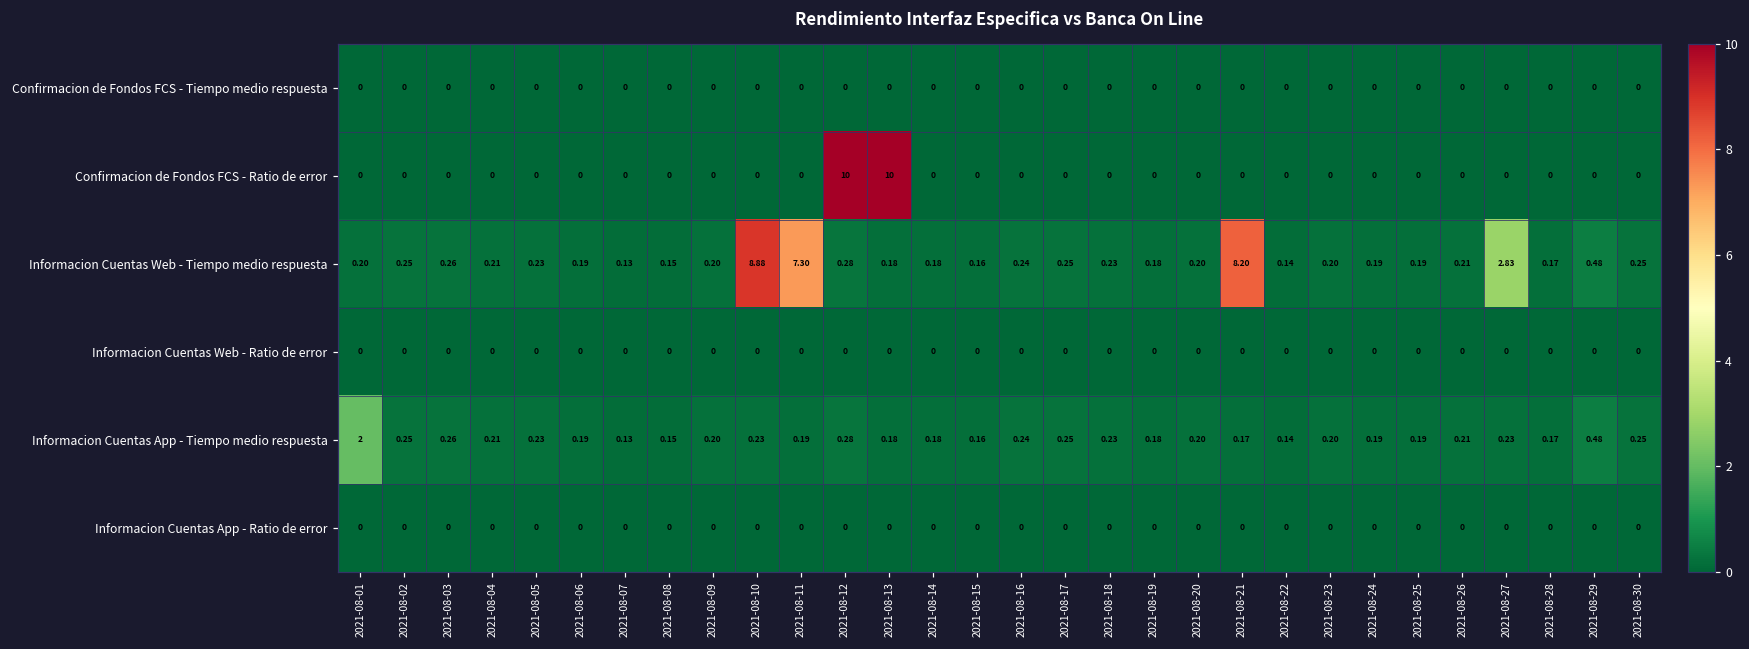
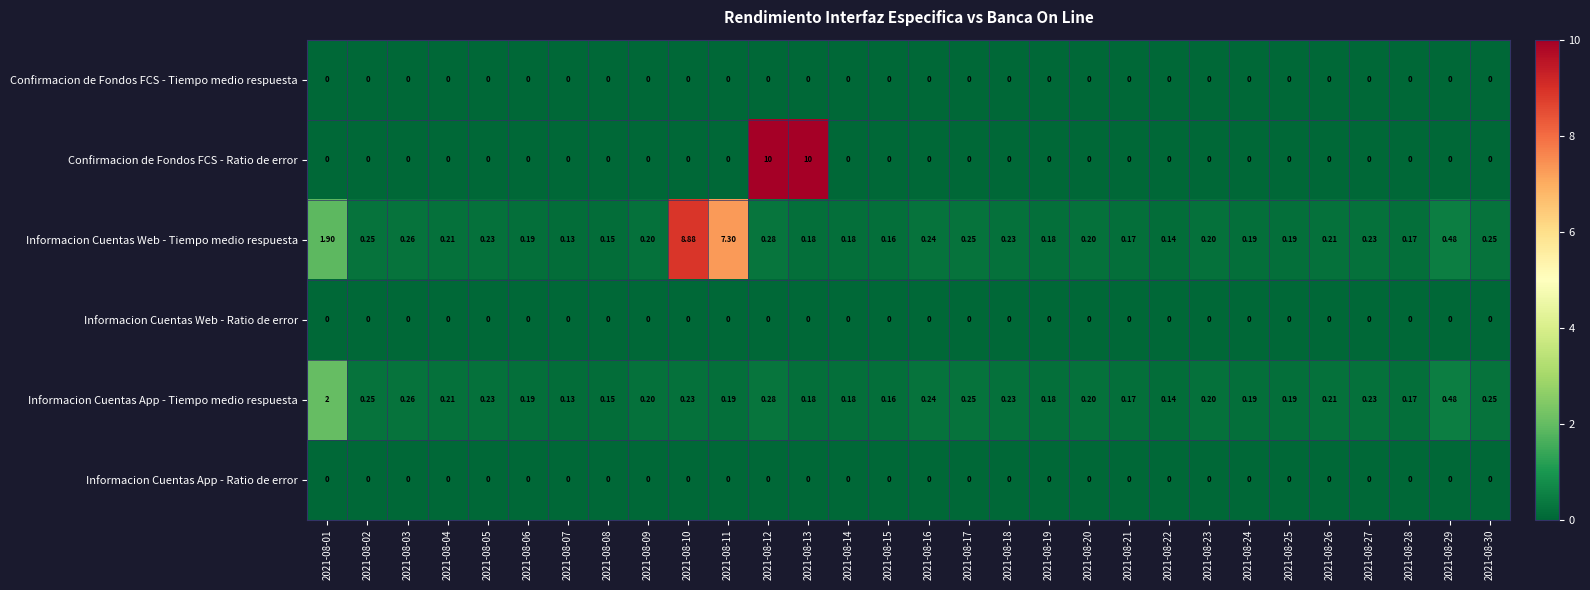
  {
    "Confirmacion de Fondos FCS - Tiempo medio respuesta": {
      "2021-08-01": 0,
      "2021-08-02": 0,
      "2021-08-03": 0,
      "2021-08-04": 0,
      "2021-08-05": 0,
      "2021-08-06": 0,
      "2021-08-07": 0,
      "2021-08-08": 0,
      "2021-08-09": 0,
      "2021-08-10": 0,
      "2021-08-11": 0,
      "2021-08-12": 0,
      "2021-08-13": 0,
      "2021-08-14": 0,
      "2021-08-15": 0,
      "2021-08-16": 0,
      "2021-08-17": 0,
      "2021-08-18": 0,
      "2021-08-19": 0,
      "2021-08-20": 0,
      "2021-08-21": 0,
      "2021-08-22": 0,
      "2021-08-23": 0,
      "2021-08-24": 0,
      "2021-08-25": 0,
      "2021-08-26": 0,
      "2021-08-27": 0,
      "2021-08-28": 0,
      "2021-08-29": 0,
      "2021-08-30": 0
    },
    "Confirmacion de Fondos FCS - Ratio de error": {
      "2021-08-01": 0,
      "2021-08-02": 0,
      "2021-08-03": 0,
      "2021-08-04": 0,
      "2021-08-05": 0,
      "2021-08-06": 0,
      "2021-08-07": 0,
      "2021-08-08": 0,
      "2021-08-09": 0,
      "2021-08-10": 0,
      "2021-08-11": 0,
      "2021-08-12": 10,
      "2021-08-13": 10,
      "2021-08-14": 0,
      "2021-08-15": 0,
      "2021-08-16": 0,
      "2021-08-17": 0,
      "2021-08-18": 0,
      "2021-08-19": 0,
      "2021-08-20": 0,
      "2021-08-21": 0,
      "2021-08-22": 0,
      "2021-08-23": 0,
      "2021-08-24": 0,
      "2021-08-25": 0,
      "2021-08-26": 0,
      "2021-08-27": 0,
      "2021-08-28": 0,
      "2021-08-29": 0,
      "2021-08-30": 0
    },
    "Informacion Cuentas Web - Tiempo medio respuesta": {
-     "2021-08-01": 0.20,
+     "2021-08-01": 1.90,
      "2021-08-02": 0.25,
      "2021-08-03": 0.26,
      "2021-08-04": 0.21,
      "2021-08-05": 0.23,
      "2021-08-06": 0.19,
      "2021-08-07": 0.13,
      "2021-08-08": 0.15,
      "2021-08-09": 0.20,
      "2021-08-10": 8.88,
      "2021-08-11": 7.30,
      "2021-08-12": 0.28,
      "2021-08-13": 0.18,
      "2021-08-14": 0.18,
      "2021-08-15": 0.16,
      "2021-08-16": 0.24,
      "2021-08-17": 0.25,
      "2021-08-18": 0.23,
      "2021-08-19": 0.18,
      "2021-08-20": 0.20,
-     "2021-08-21": 8.20,
+     "2021-08-21": 0.17,
      "2021-08-22": 0.14,
      "2021-08-23": 0.20,
      "2021-08-24": 0.19,
      "2021-08-25": 0.19,
      "2021-08-26": 0.21,
-     "2021-08-27": 2.83,
+     "2021-08-27": 0.23,
      "2021-08-28": 0.17,
      "2021-08-29": 0.48,
      "2021-08-30": 0.25
    },
    "Informacion Cuentas Web - Ratio de error": {
      "2021-08-01": 0,
      "2021-08-02": 0,
      "2021-08-03": 0,
      "2021-08-04": 0,
      "2021-08-05": 0,
      "2021-08-06": 0,
      "2021-08-07": 0,
      "2021-08-08": 0,
      "2021-08-09": 0,
      "2021-08-10": 0,
      "2021-08-11": 0,
      "2021-08-12": 0,
      "2021-08-13": 0,
      "2021-08-14": 0,
      "2021-08-15": 0,
      "2021-08-16": 0,
      "2021-08-17": 0,
      "2021-08-18": 0,
      "2021-08-19": 0,
      "2021-08-20": 0,
      "2021-08-21": 0,
      "2021-08-22": 0,
      "2021-08-23": 0,
      "2021-08-24": 0,
      "2021-08-25": 0,
      "2021-08-26": 0,
      "2021-08-27": 0,
      "2021-08-28": 0,
      "2021-08-29": 0,
      "2021-08-30": 0
    },
    "Informacion Cuentas App - Tiempo medio respuesta": {
      "2021-08-01": 2,
      "2021-08-02": 0.25,
      "2021-08-03": 0.26,
      "2021-08-04": 0.21,
      "2021-08-05": 0.23,
      "2021-08-06": 0.19,
      "2021-08-07": 0.13,
      "2021-08-08": 0.15,
      "2021-08-09": 0.20,
      "2021-08-10": 0.23,
      "2021-08-11": 0.19,
      "2021-08-12": 0.28,
      "2021-08-13": 0.18,
      "2021-08-14": 0.18,
      "2021-08-15": 0.16,
      "2021-08-16": 0.24,
      "2021-08-17": 0.25,
      "2021-08-18": 0.23,
      "2021-08-19": 0.18,
      "2021-08-20": 0.20,
      "2021-08-21": 0.17,
      "2021-08-22": 0.14,
      "2021-08-23": 0.20,
      "2021-08-24": 0.19,
      "2021-08-25": 0.19,
      "2021-08-26": 0.21,
      "2021-08-27": 0.23,
      "2021-08-28": 0.17,
      "2021-08-29": 0.48,
      "2021-08-30": 0.25
    },
    "Informacion Cuentas App - Ratio de error": {
      "2021-08-01": 0,
      "2021-08-02": 0,
      "2021-08-03": 0,
      "2021-08-04": 0,
      "2021-08-05": 0,
      "2021-08-06": 0,
      "2021-08-07": 0,
      "2021-08-08": 0,
      "2021-08-09": 0,
      "2021-08-10": 0,
      "2021-08-11": 0,
      "2021-08-12": 0,
      "2021-08-13": 0,
      "2021-08-14": 0,
      "2021-08-15": 0,
      "2021-08-16": 0,
      "2021-08-17": 0,
      "2021-08-18": 0,
      "2021-08-19": 0,
      "2021-08-20": 0,
      "2021-08-21": 0,
      "2021-08-22": 0,
      "2021-08-23": 0,
      "2021-08-24": 0,
      "2021-08-25": 0,
      "2021-08-26": 0,
      "2021-08-27": 0,
      "2021-08-28": 0,
      "2021-08-29": 0,
      "2021-08-30": 0
    }
  }
